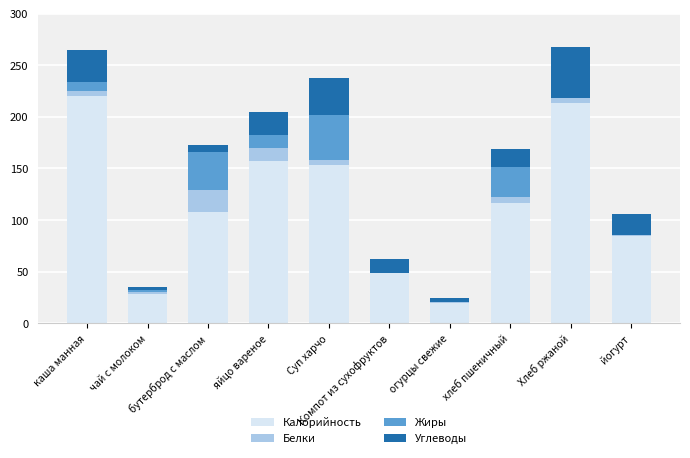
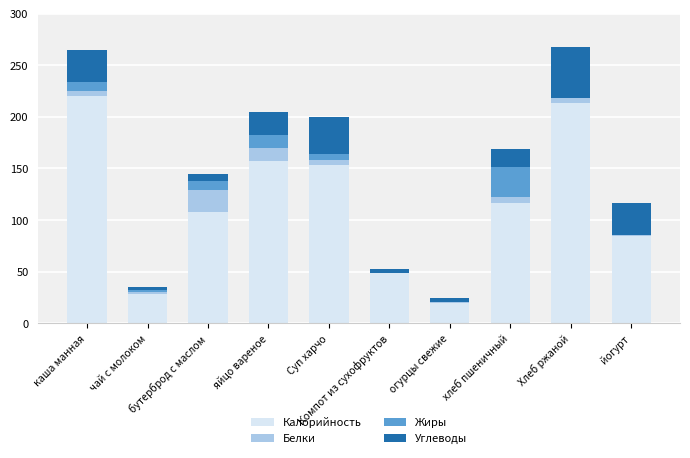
  {
    "Жиры": {
      "каша манная": 9,
-     "бутерброд с маслом": 37,
+     "бутерброд с маслом": 9,
      "яйцо вареное": 12,
-     "Суп харчо": 44,
+     "Суп харчо": 6,
      "Компот из сухофруктов": 0,
      "огурцы свежие": 0,
      "хлеб пшеничный": 29,
      "Хлеб ржаной": 0,
      "йогурт": 0
    },
    "Углеводы": {
      "каша манная": 31,
      "чай с молоком": 3,
      "бутерброд с маслом": 7,
      "яйцо вареное": 23,
      "Суп харчо": 36,
-     "Компот из сухофруктов": 13,
+     "Компот из сухофруктов": 4,
      "огурцы свежие": 4,
      "хлеб пшеничный": 18,
      "Хлеб ржаной": 50,
-     "йогурт": 20
+     "йогурт": 31
    }
  }
